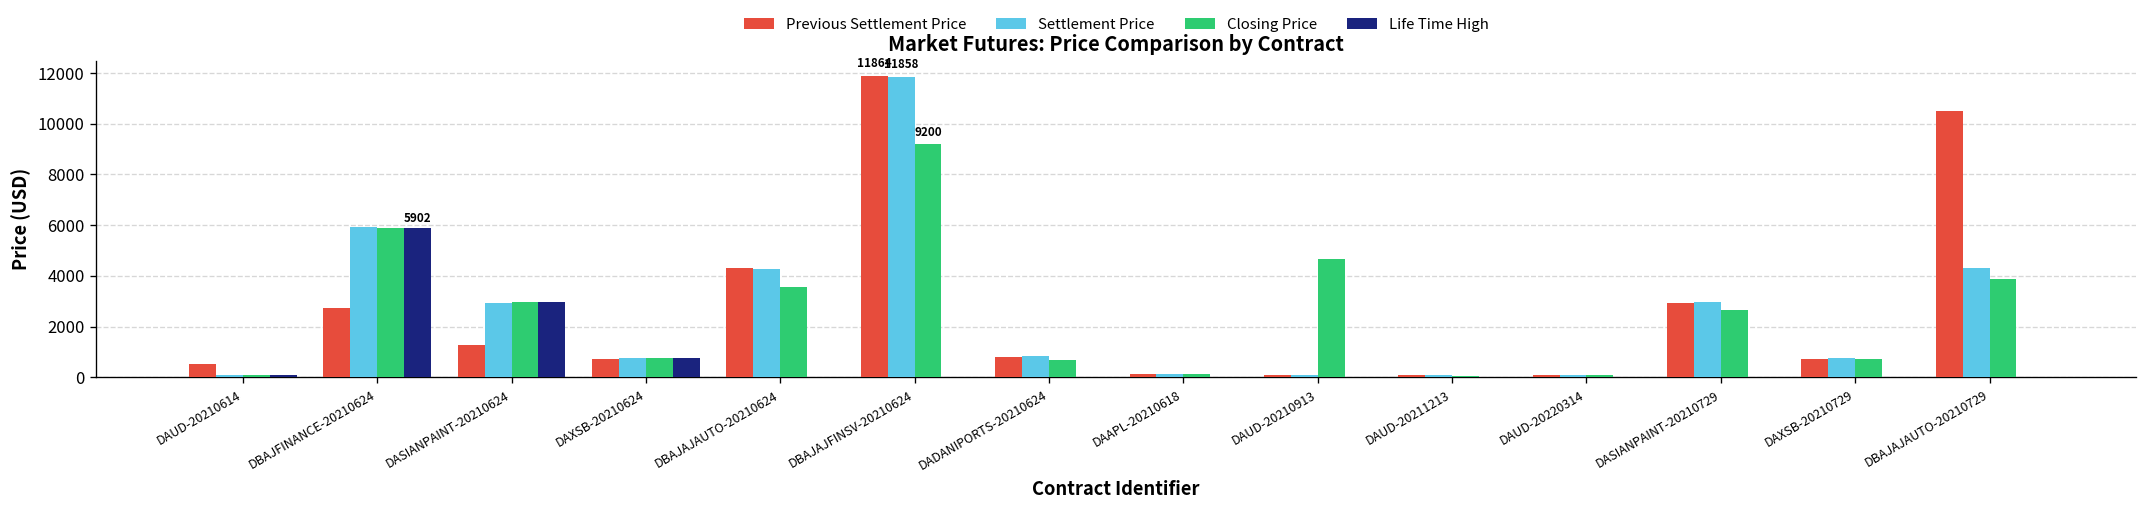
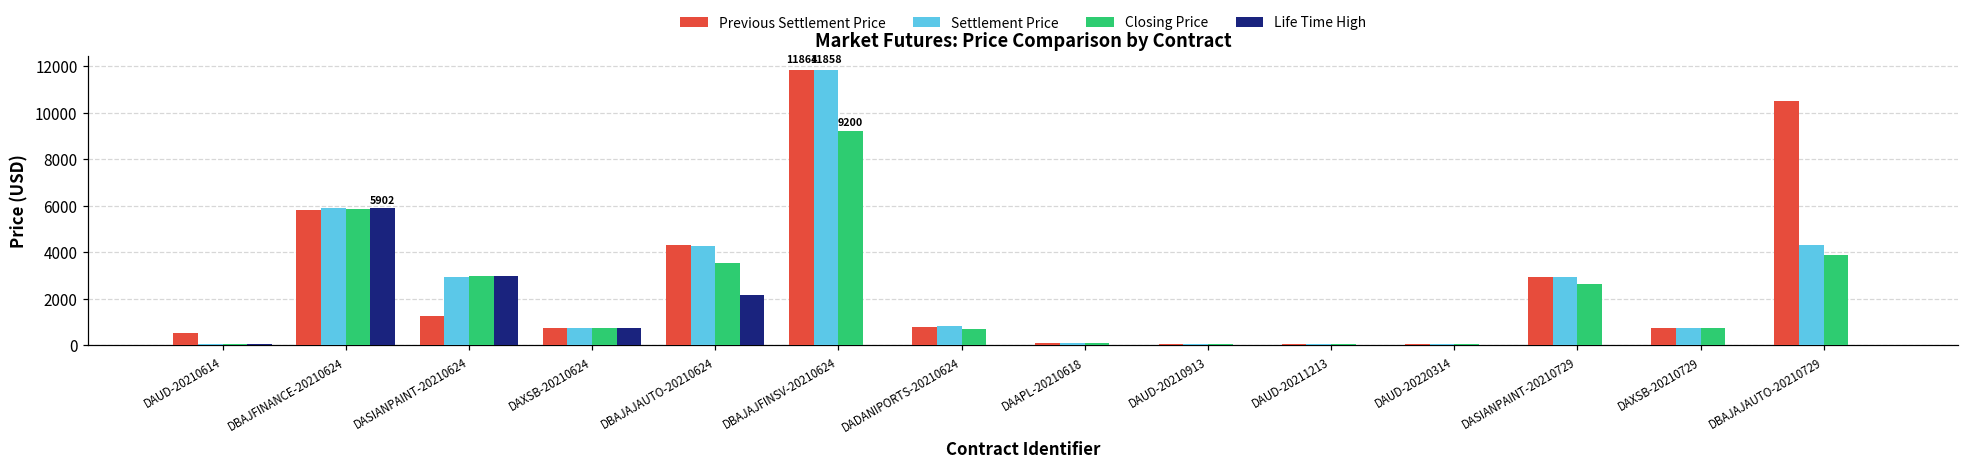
  {
    "Previous Settlement Price": {
      "DAUD-20210614": 500,
-     "DBAJFINANCE-20210624": 2700,
+     "DBAJFINANCE-20210624": 5800,
      "DASIANPAINT-20210624": 1300,
      "DAXSB-20210624": 700,
      "DBAJAJAUTO-20210624": 4300,
      "DADANIPORTS-20210624": 800,
      "DAAPL-20210618": 100,
      "DASIANPAINT-20210729": 2900,
      "DAXSB-20210729": 700,
      "DBAJAJAUTO-20210729": 10500
    },
    "Settlement Price": {
      "DBAJFINANCE-20210624": 5900,
      "DASIANPAINT-20210624": 2900,
      "DAXSB-20210624": 800,
      "DBAJAJAUTO-20210624": 4300,
      "DADANIPORTS-20210624": 800,
      "DAAPL-20210618": 100,
      "DASIANPAINT-20210729": 3000,
      "DAXSB-20210729": 800,
      "DBAJAJAUTO-20210729": 4300
    },
    "Closing Price": {
      "DBAJFINANCE-20210624": 5900,
      "DASIANPAINT-20210624": 3000,
      "DAXSB-20210624": 800,
      "DBAJAJAUTO-20210624": 3600,
      "DADANIPORTS-20210624": 700,
      "DAAPL-20210618": 100,
-     "DAUD-20210913": 4700,
+     "DAUD-20210913": 100,
      "DASIANPAINT-20210729": 2600,
      "DAXSB-20210729": 700,
      "DBAJAJAUTO-20210729": 3900
    },
    "Life Time High": {
      "DASIANPAINT-20210624": 3000,
      "DAXSB-20210624": 800,
-     "DBAJAJAUTO-20210624": 0,
+     "DBAJAJAUTO-20210624": 2200,
      "DBAJAJFINSV-20210624": 0,
      "DADANIPORTS-20210624": 0,
      "DAAPL-20210618": 0,
      "DAUD-20210913": 0,
      "DAUD-20211213": 0,
      "DAUD-20220314": 0,
      "DASIANPAINT-20210729": 0,
      "DAXSB-20210729": 0,
      "DBAJAJAUTO-20210729": 0
    }
  }
